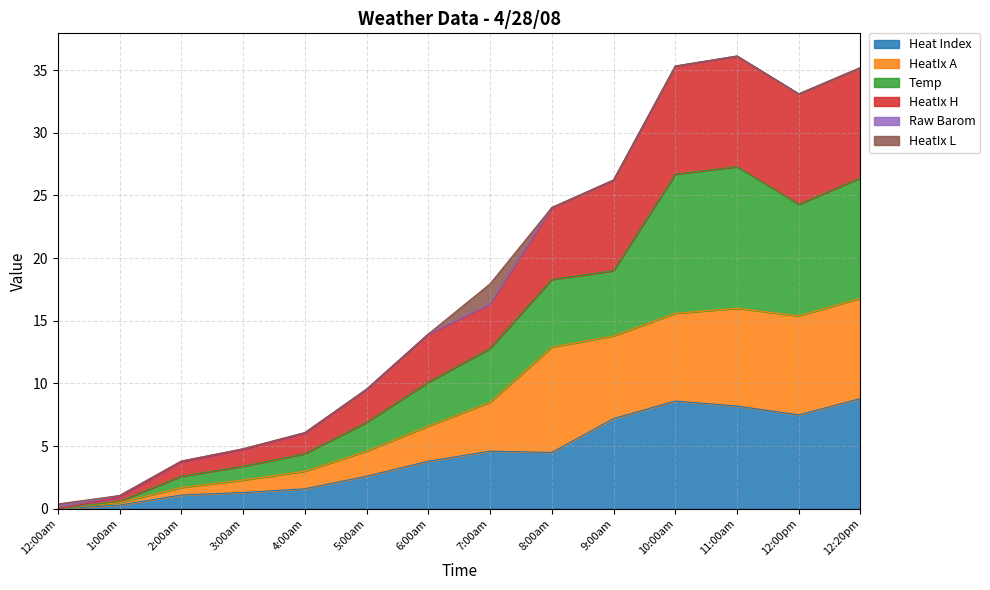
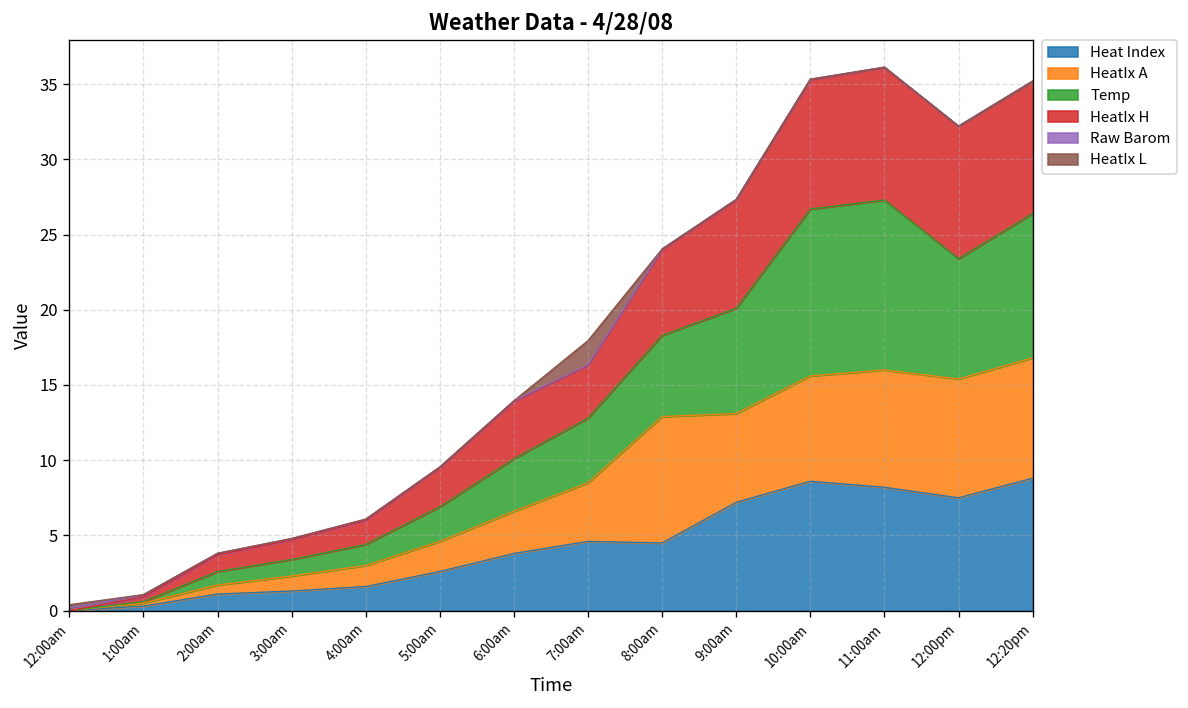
  {
    "Heat Index": {
      "2:00am": 1.1,
      "3:00am": 1.3,
      "4:00am": 1.6,
      "5:00am": 2.6,
      "6:00am": 3.8,
      "7:00am": 4.6,
      "8:00am": 4.5,
      "9:00am": 7.2,
      "10:00am": 8.6,
      "11:00am": 8.2,
      "12:00pm": 7.5,
      "12:20pm": 8.8
    },
    "HeatIx A": {
      "2:00am": 0.6,
      "3:00am": 1.0,
      "4:00am": 1.4,
      "5:00am": 2.0,
      "6:00am": 2.8,
      "7:00am": 3.9,
      "8:00am": 8.4,
-     "9:00am": 6.6,
+     "9:00am": 5.9,
      "10:00am": 7.0,
      "11:00am": 7.8,
      "12:00pm": 7.9,
      "12:20pm": 8.0
    },
    "Temp": {
      "2:00am": 0.9,
      "3:00am": 1.1,
      "4:00am": 1.4,
      "5:00am": 2.3,
      "6:00am": 3.5,
      "7:00am": 4.3,
      "8:00am": 5.4,
-     "9:00am": 5.2,
+     "9:00am": 7.0,
      "10:00am": 11.1,
      "11:00am": 11.3,
-     "12:00pm": 8.9,
+     "12:00pm": 8.0,
      "12:20pm": 9.6
    },
    "HeatIx L": {
      "7:00am": 1.6
    }
  }
